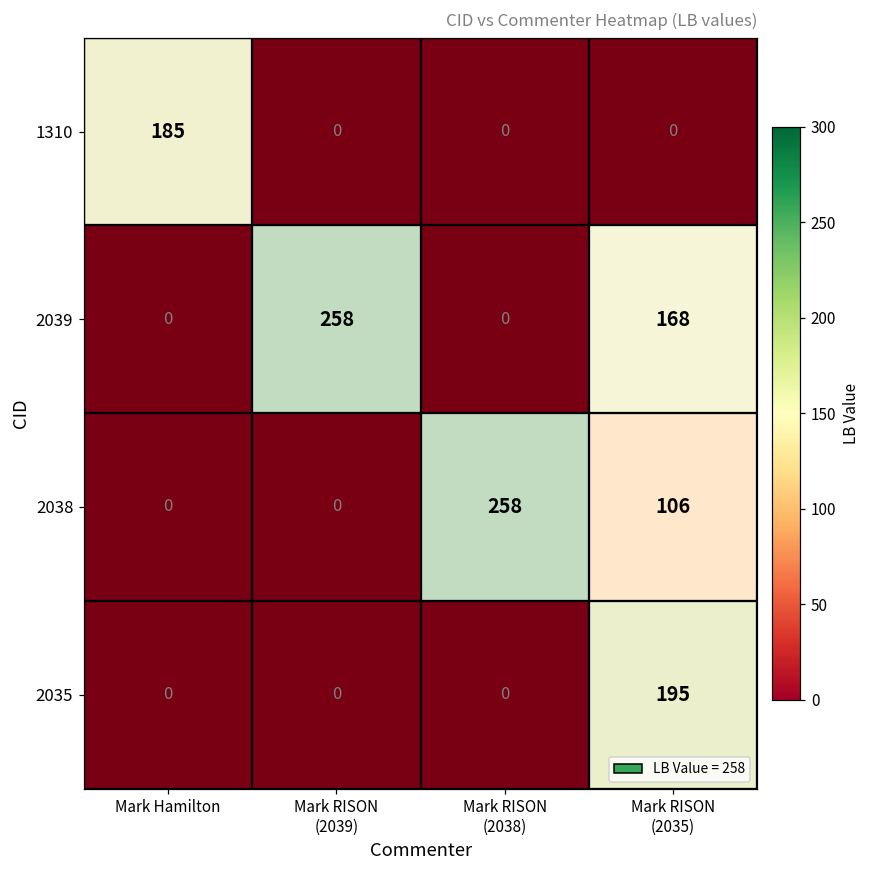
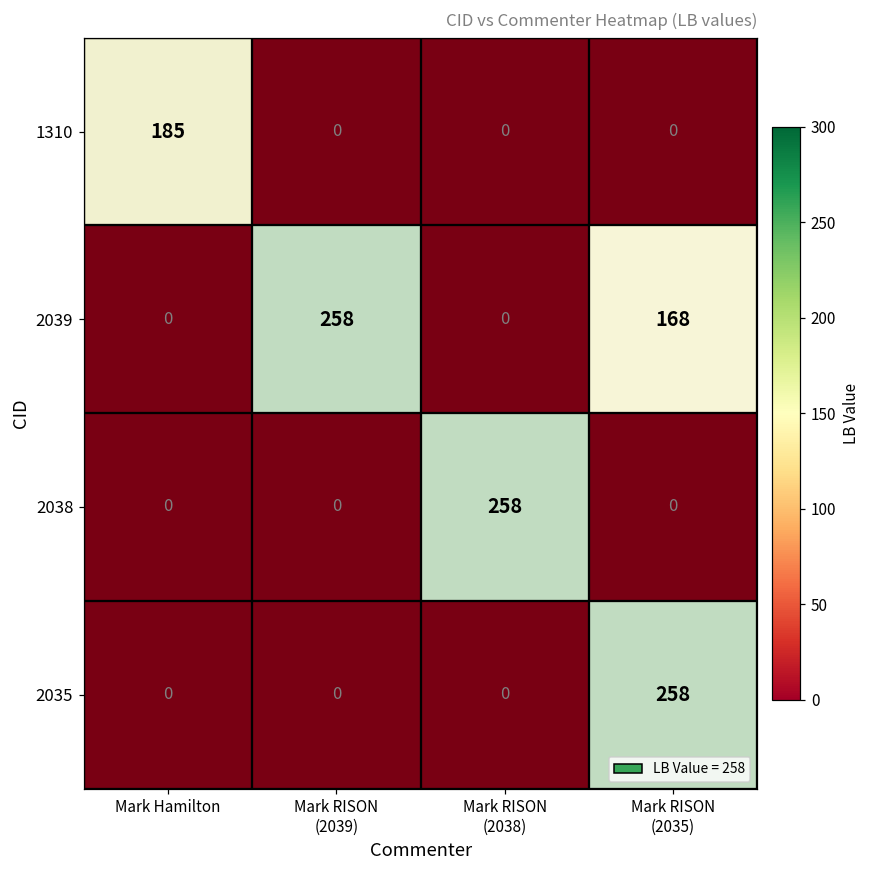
  {
    "1310": {
      "Mark Hamilton": 185,
      "Mark RISON (2039)": 0,
      "Mark RISON (2038)": 0,
      "Mark RISON (2035)": 0
    },
    "2039": {
      "Mark Hamilton": 0,
      "Mark RISON (2039)": 258,
      "Mark RISON (2038)": 0,
      "Mark RISON (2035)": 168
    },
    "2038": {
      "Mark Hamilton": 0,
      "Mark RISON (2039)": 0,
      "Mark RISON (2038)": 258,
-     "Mark RISON (2035)": 106
+     "Mark RISON (2035)": 0
    },
    "2035": {
      "Mark Hamilton": 0,
      "Mark RISON (2039)": 0,
      "Mark RISON (2038)": 0,
-     "Mark RISON (2035)": 195
+     "Mark RISON (2035)": 258
    }
  }
